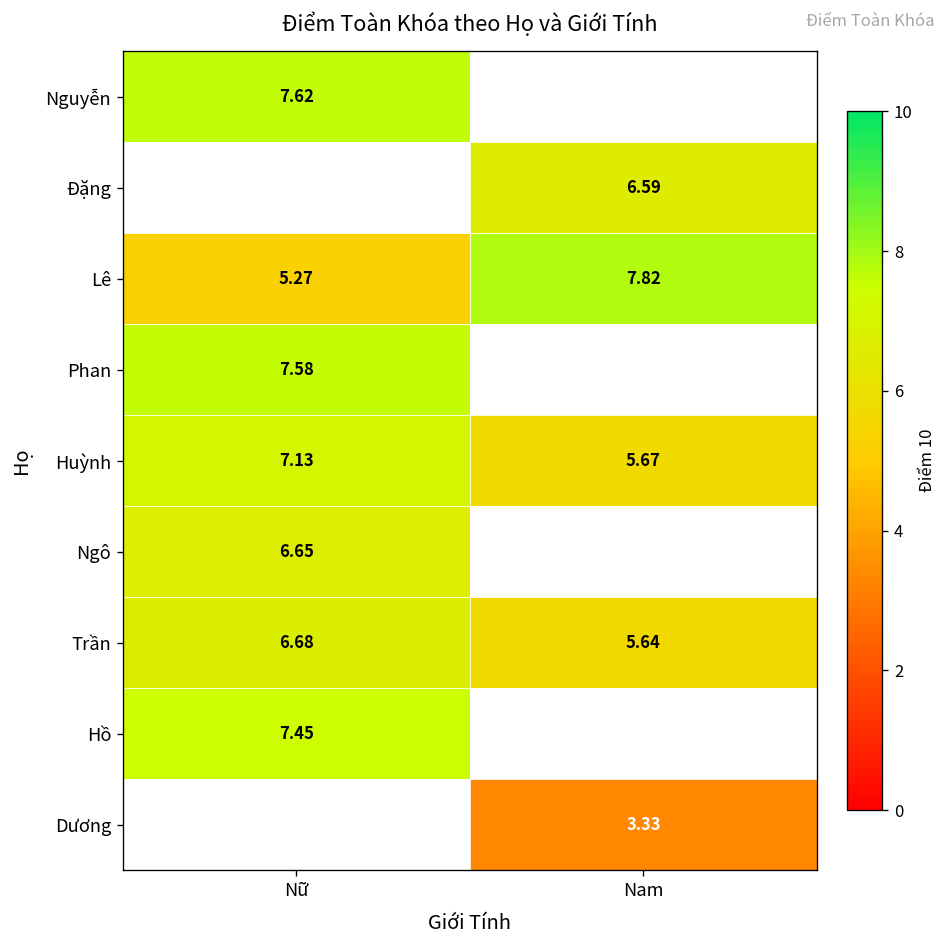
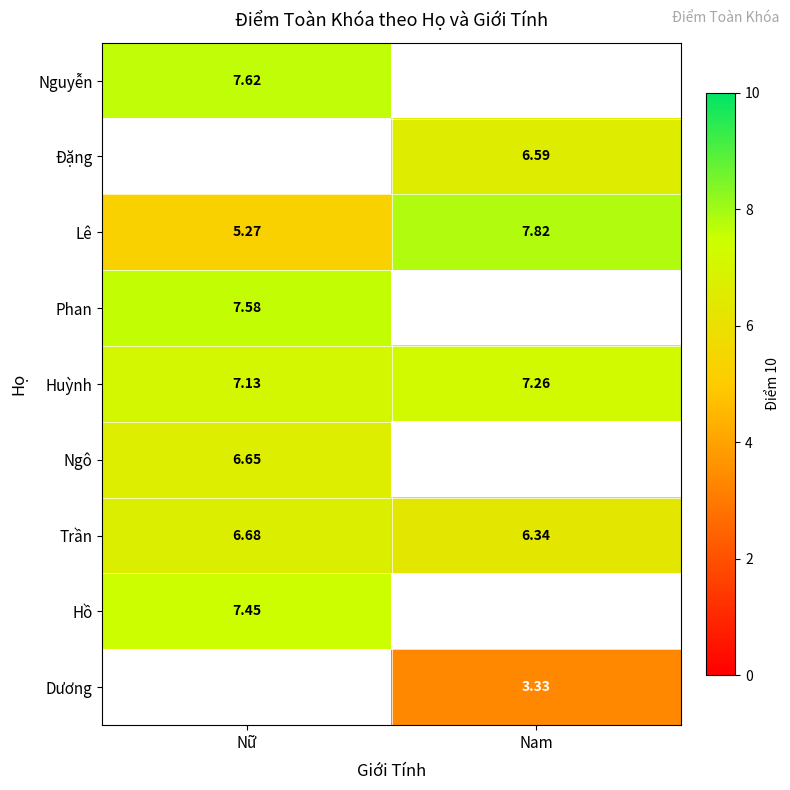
  {
    "Nguyễn": {
      "Nữ": 7.62
    },
    "Đặng": {
      "Nam": 6.59
    },
    "Lê": {
      "Nữ": 5.27,
      "Nam": 7.82
    },
    "Phan": {
      "Nữ": 7.58
    },
    "Huỳnh": {
      "Nữ": 7.13,
-     "Nam": 5.67
+     "Nam": 7.26
    },
    "Ngô": {
      "Nữ": 6.65
    },
    "Trần": {
      "Nữ": 6.68,
-     "Nam": 5.64
+     "Nam": 6.34
    },
    "Hồ": {
      "Nữ": 7.45
    },
    "Dương": {
      "Nam": 3.33
    }
  }
